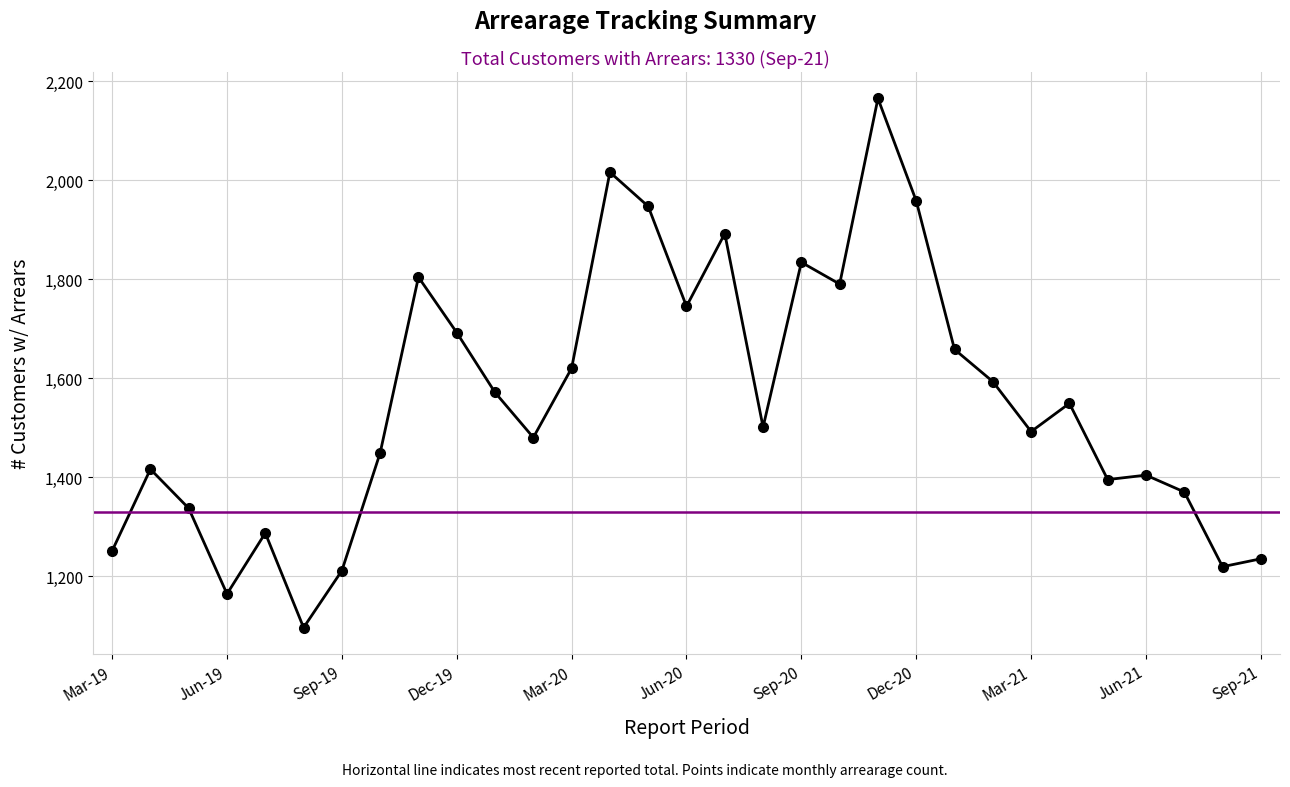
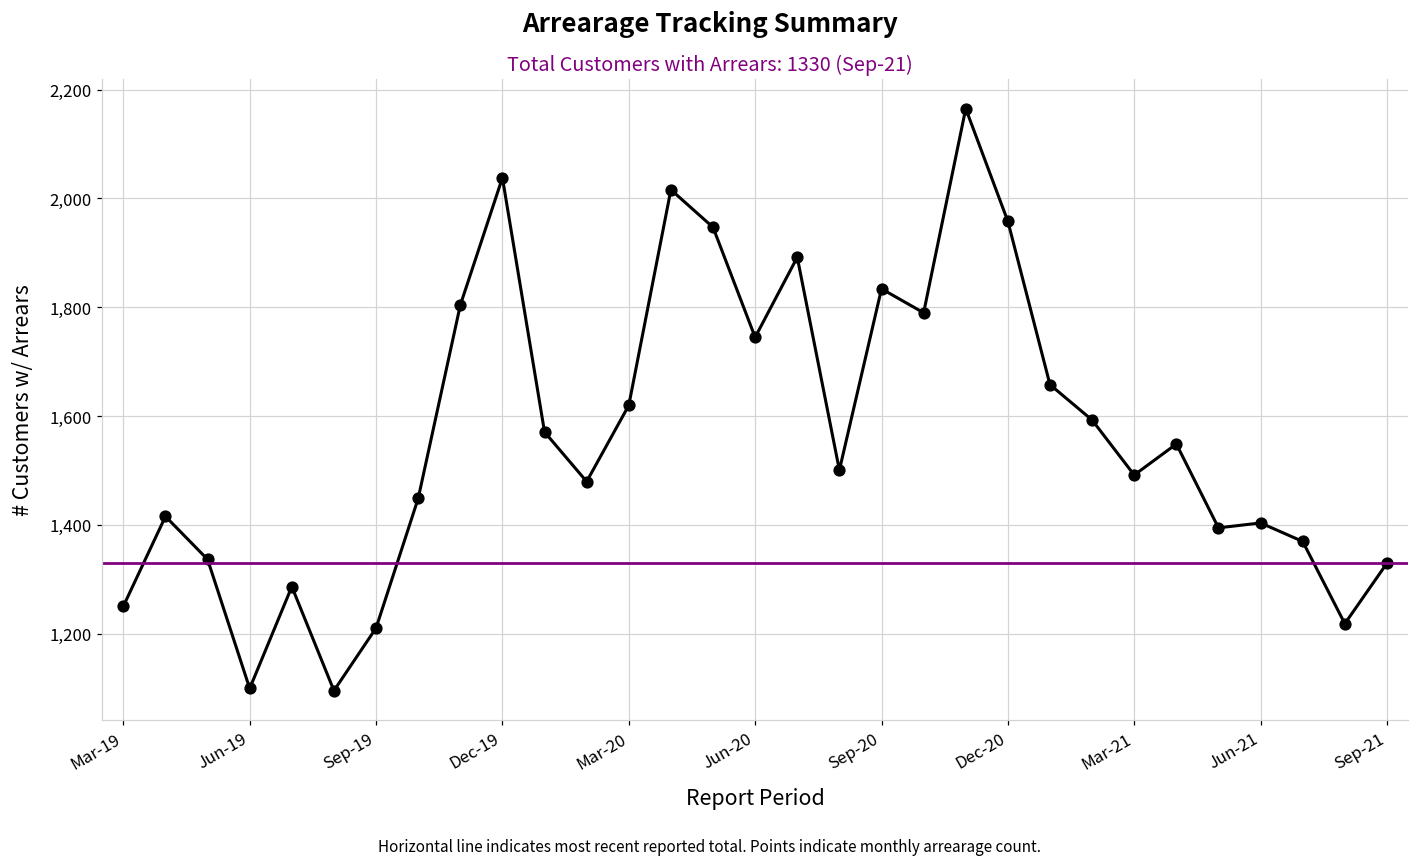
  {
    "Mar-19": "1,250",
-   "Jun-19": "1,160",
+   "Jun-19": "1,100",
    "Sep-19": "1,210",
-   "Dec-19": "1,690",
+   "Dec-19": "2,040",
    "Mar-20": "1,620",
    "Jun-20": "1,750",
    "Sep-20": "1,830",
    "Dec-20": "1,960",
    "Mar-21": "1,490",
    "Jun-21": "1,400",
-   "Sep-21": "1,240"
+   "Sep-21": "1,330"
  }
